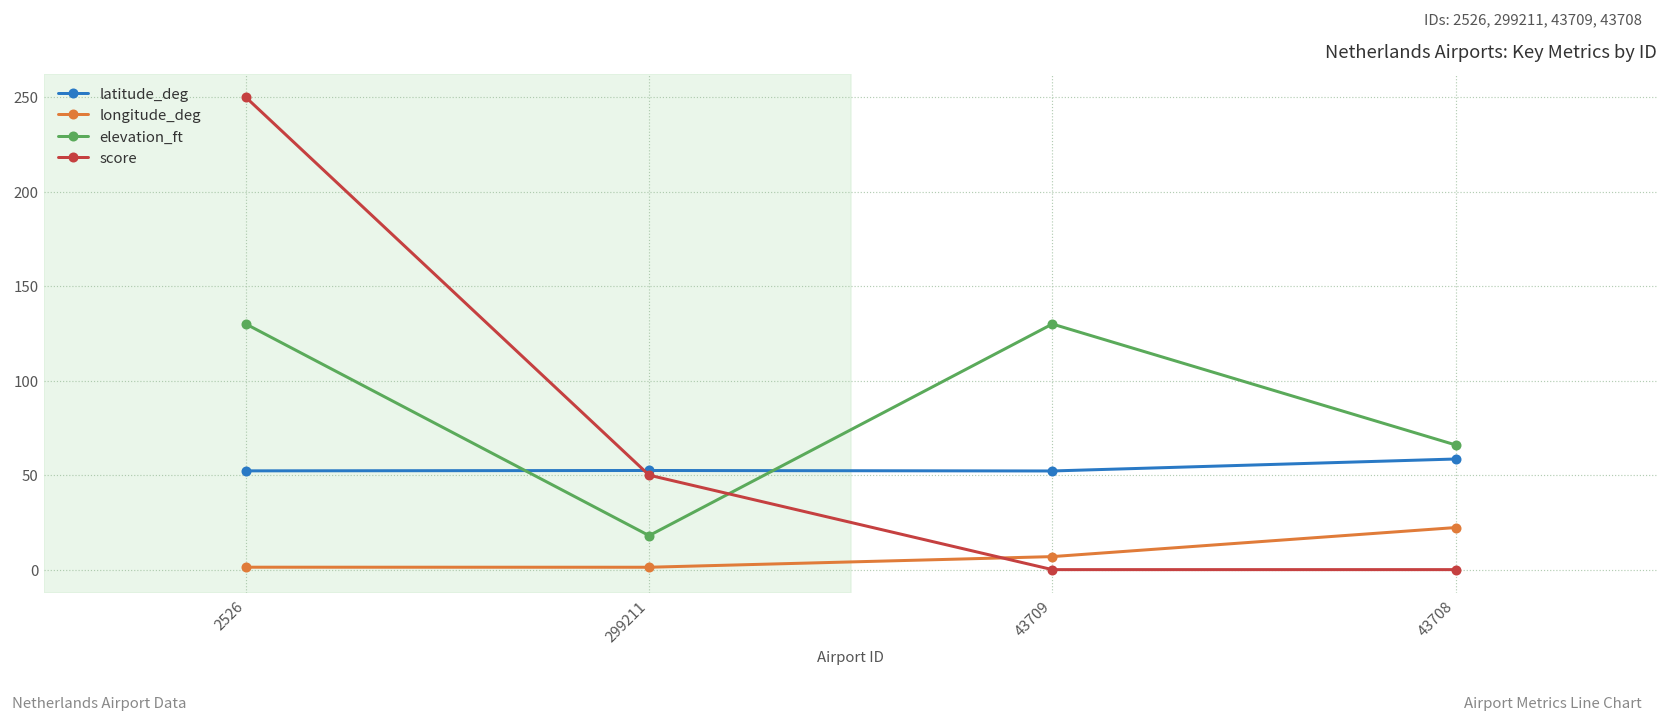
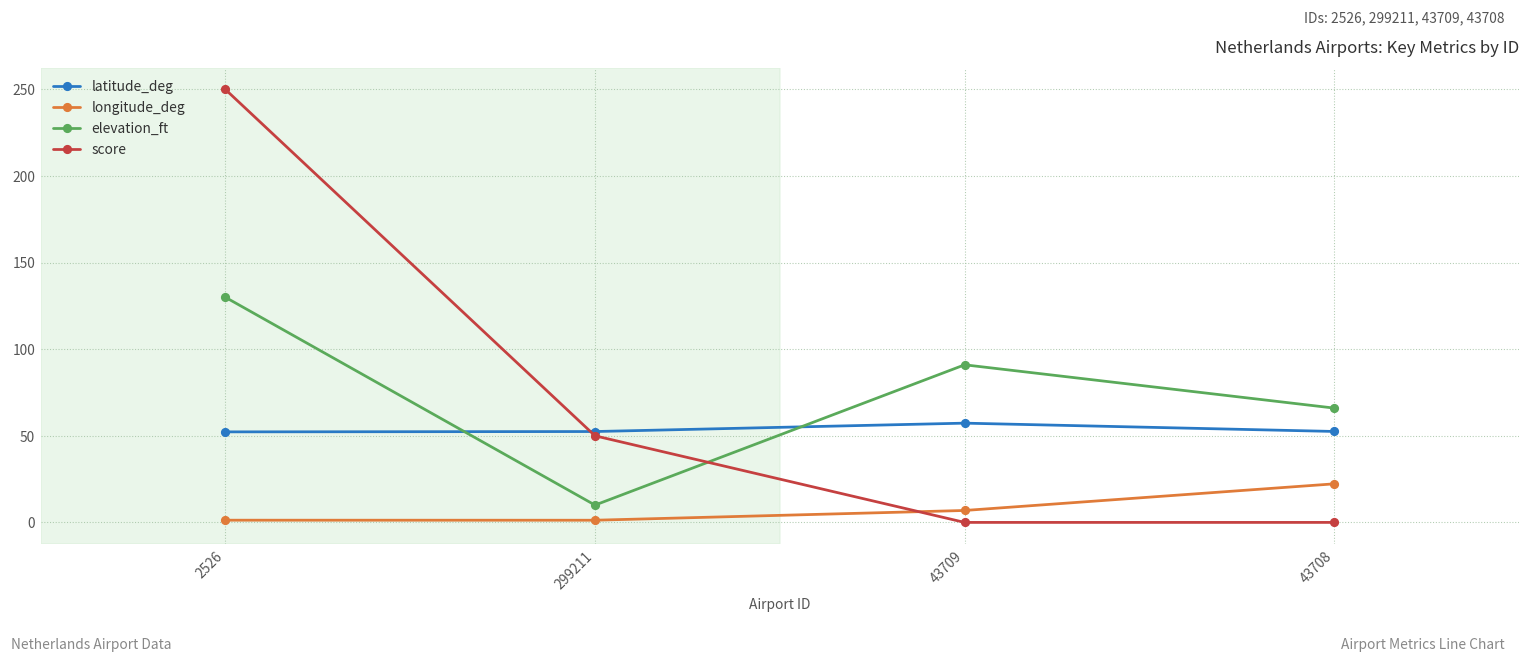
  {
    "latitude_deg": {
      "2526": 52,
      "299211": 52,
-     "43709": 52,
-     "43708": 59
+     "43709": 57,
+     "43708": 53
    },
    "longitude_deg": {
      "2526": 1,
      "299211": 1,
      "43709": 7,
      "43708": 22
    },
    "elevation_ft": {
      "2526": 130,
-     "299211": 18,
-     "43709": 130,
+     "299211": 10,
+     "43709": 91,
      "43708": 66
    },
    "score": {
      "2526": 250,
      "299211": 50,
      "43709": 0,
      "43708": 0
    }
  }
